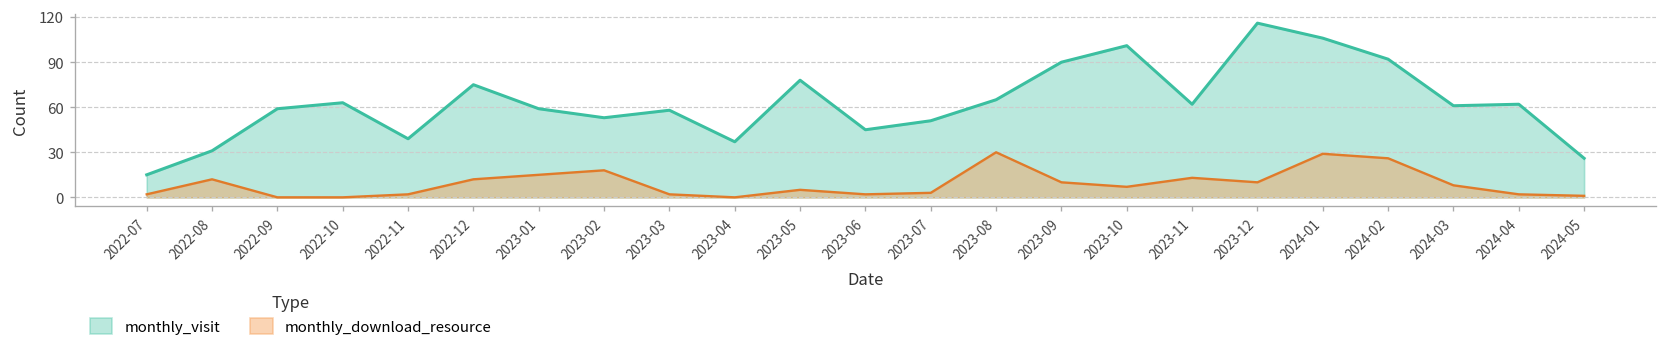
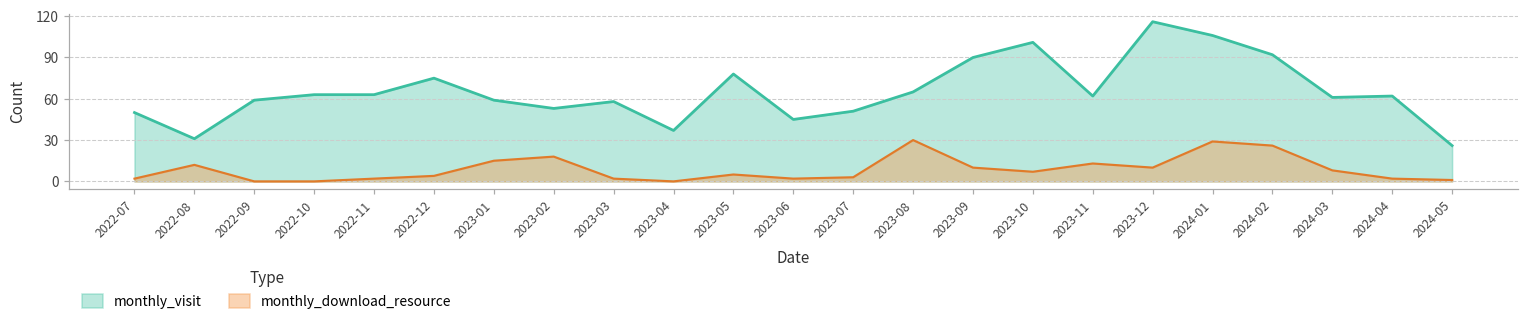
  {
    "monthly_visit": {
-     "2022-07": 15,
+     "2022-07": 50,
      "2022-08": 31,
      "2022-09": 59,
      "2022-10": 63,
-     "2022-11": 39,
+     "2022-11": 63,
      "2022-12": 75,
      "2023-01": 59,
      "2023-02": 53,
      "2023-03": 58,
      "2023-04": 37,
      "2023-05": 78,
      "2023-06": 45,
      "2023-07": 51,
      "2023-08": 65,
      "2023-09": 90,
      "2023-10": 101,
      "2023-11": 62,
      "2023-12": 116,
      "2024-01": 106,
      "2024-02": 92,
      "2024-03": 61,
      "2024-04": 62,
      "2024-05": 26
    },
    "monthly_download_resource": {
      "2022-07": 2,
      "2022-08": 12,
      "2022-09": 0,
      "2022-10": 0,
      "2022-11": 2,
-     "2022-12": 12,
+     "2022-12": 4,
      "2023-01": 15,
      "2023-02": 18,
      "2023-03": 2,
      "2023-04": 0,
      "2023-05": 5,
      "2023-06": 2,
      "2023-07": 3,
      "2023-08": 30,
      "2023-09": 10,
      "2023-10": 7,
      "2023-11": 13,
      "2023-12": 10,
      "2024-01": 29,
      "2024-02": 26,
      "2024-03": 8,
      "2024-04": 2,
      "2024-05": 1
    }
  }
